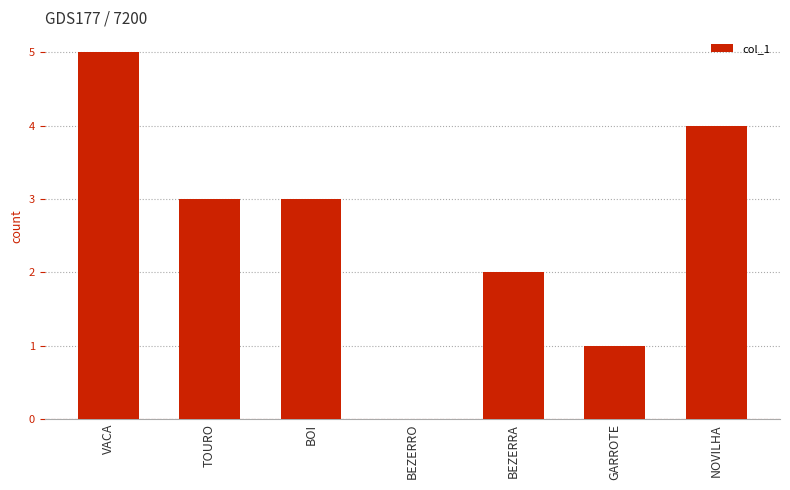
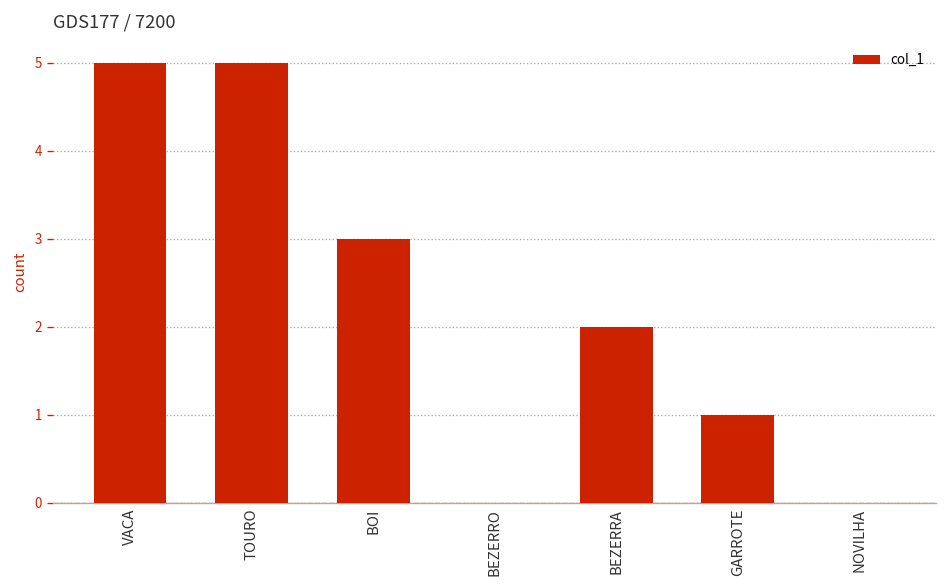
  {
    "VACA": 5,
-   "TOURO": 3,
+   "TOURO": 5,
    "BOI": 3,
    "BEZERRO": 0,
    "BEZERRA": 2,
    "GARROTE": 1,
-   "NOVILHA": 4
+   "NOVILHA": 0
  }
